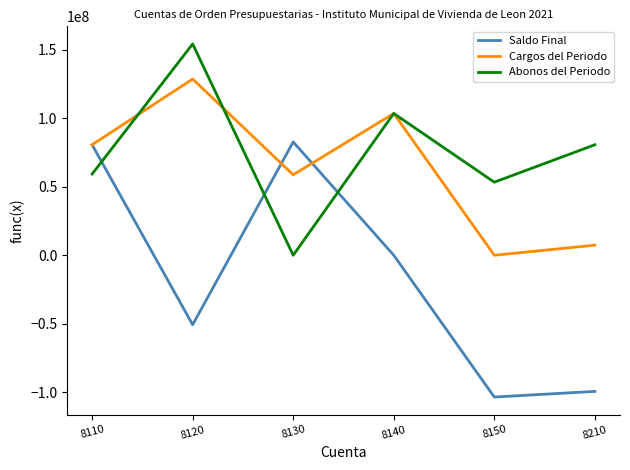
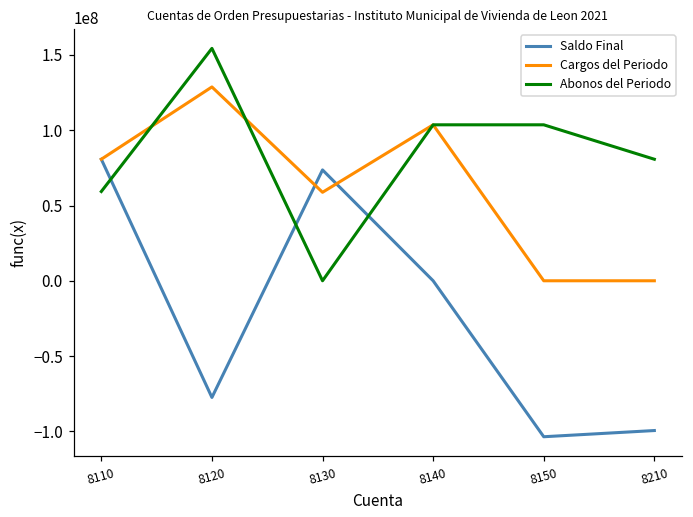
  {
    "Saldo Final": {
-     "8120": -51000000,
-     "8130": 83000000,
+     "8120": -78000000,
+     "8130": 74000000,
      "8140": 0,
      "8150": -104000000,
      "8210": -99000000
    },
    "Cargos del Periodo": {
      "8120": 129000000,
      "8130": 59000000,
      "8150": 0,
-     "8210": 7000000
+     "8210": 0
    },
    "Abonos del Periodo": {
      "8110": 59000000,
      "8120": 154000000,
      "8130": 0,
-     "8150": 53000000,
+     "8150": 104000000,
      "8210": 81000000
    }
  }
